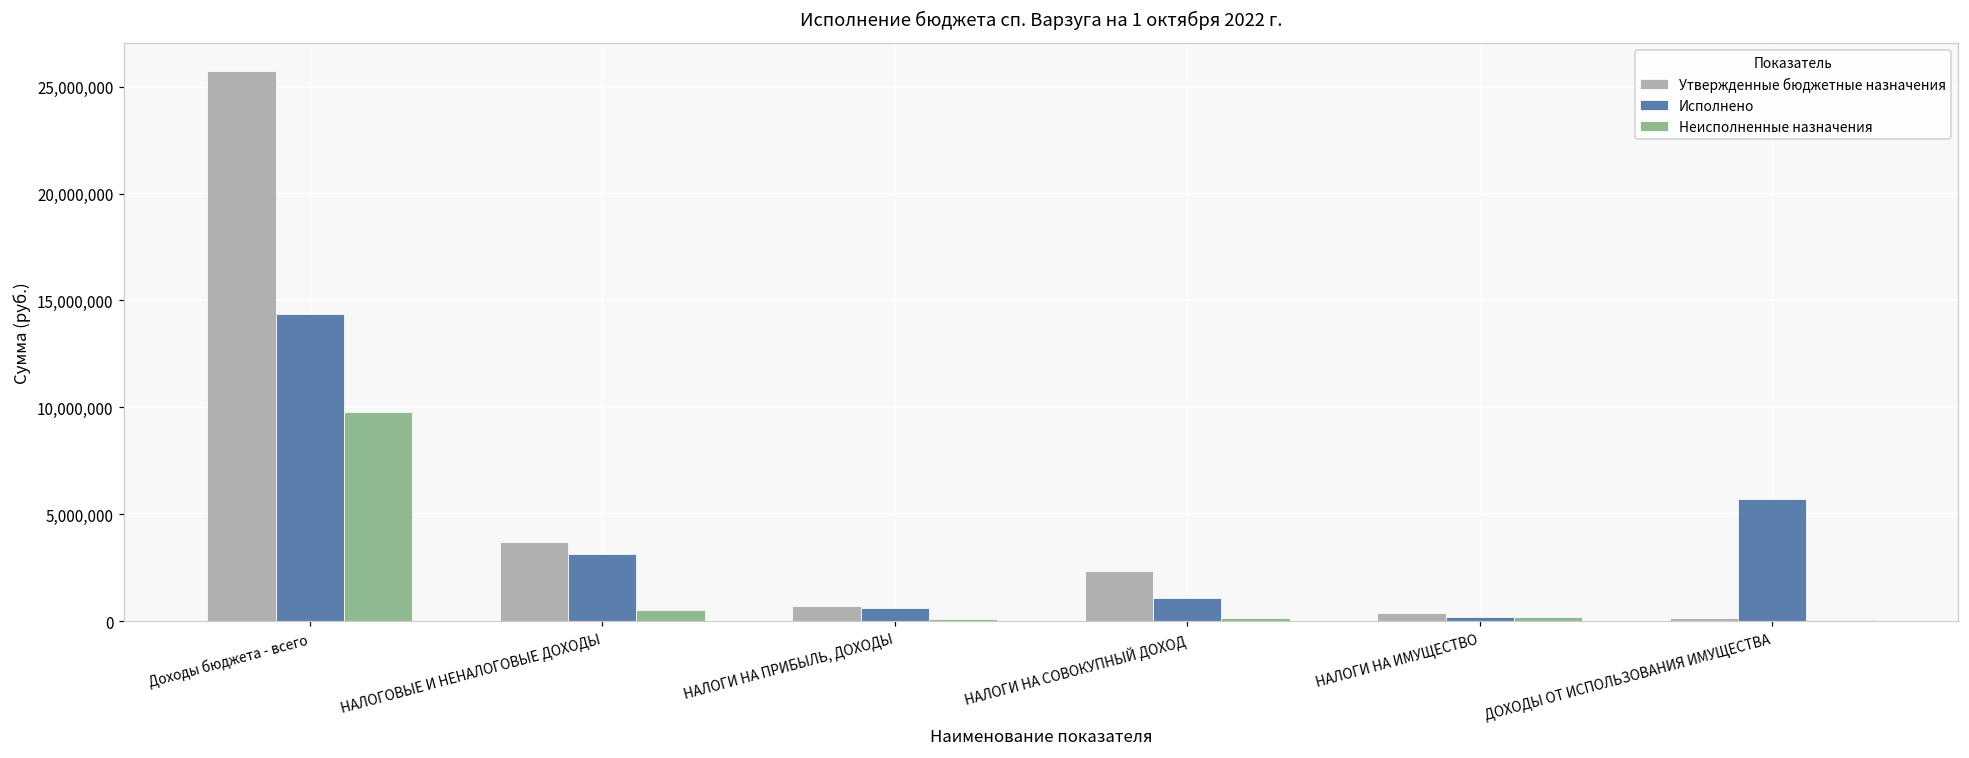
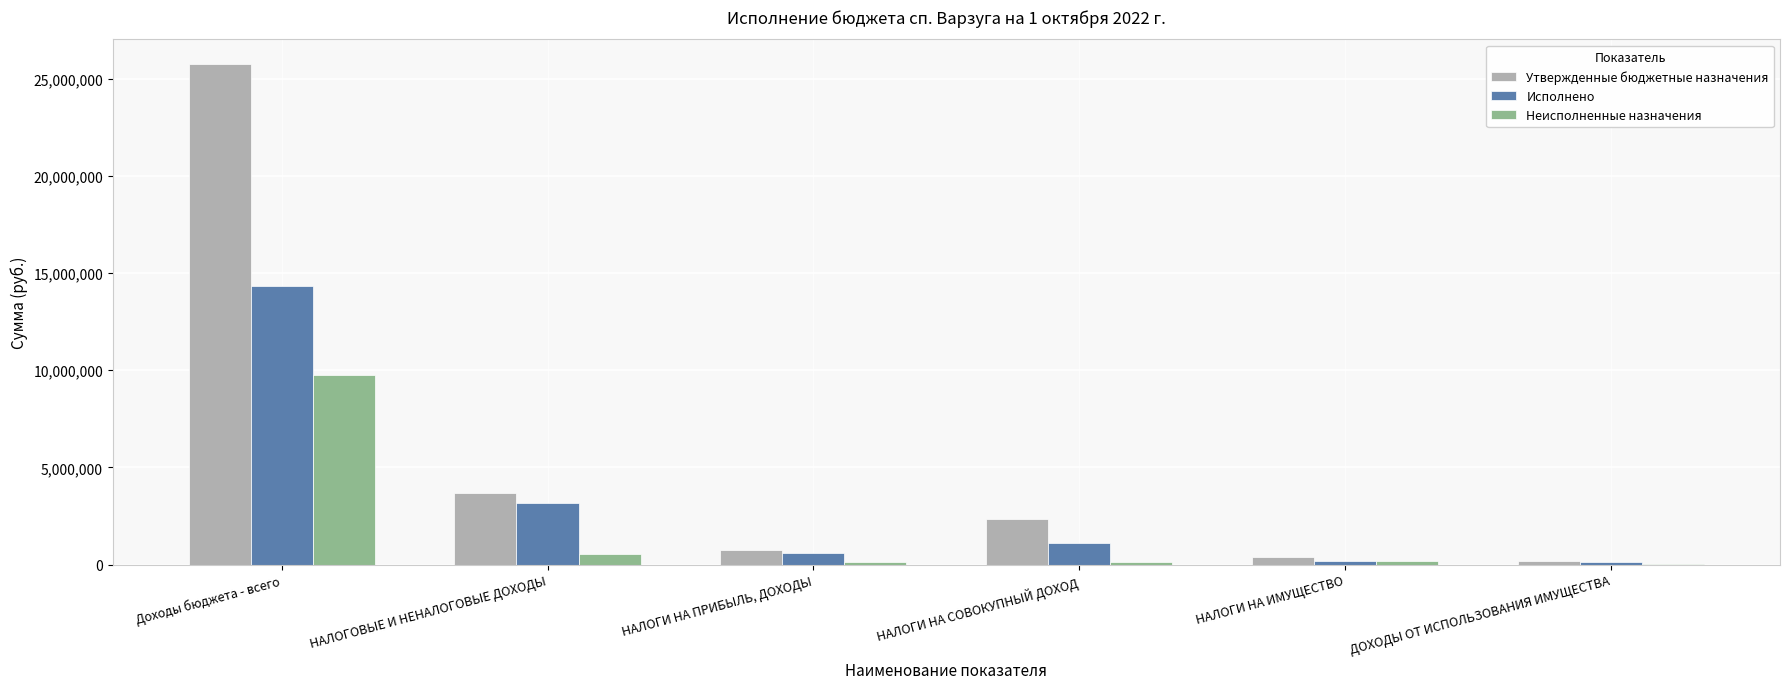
  {
    "Исполнено": {
      "Доходы бюджета - всего": "14,400,000",
      "НАЛОГОВЫЕ И НЕНАЛОГОВЫЕ ДОХОДЫ": "3,200,000",
      "НАЛОГИ НА ПРИБЫЛЬ, ДОХОДЫ": "600,000",
      "НАЛОГИ НА СОВОКУПНЫЙ ДОХОД": "1,100,000",
      "НАЛОГИ НА ИМУЩЕСТВО": "200,000",
-     "ДОХОДЫ ОТ ИСПОЛЬЗОВАНИЯ ИМУЩЕСТВА": "5,700,000"
+     "ДОХОДЫ ОТ ИСПОЛЬЗОВАНИЯ ИМУЩЕСТВА": "100,000"
    }
  }
